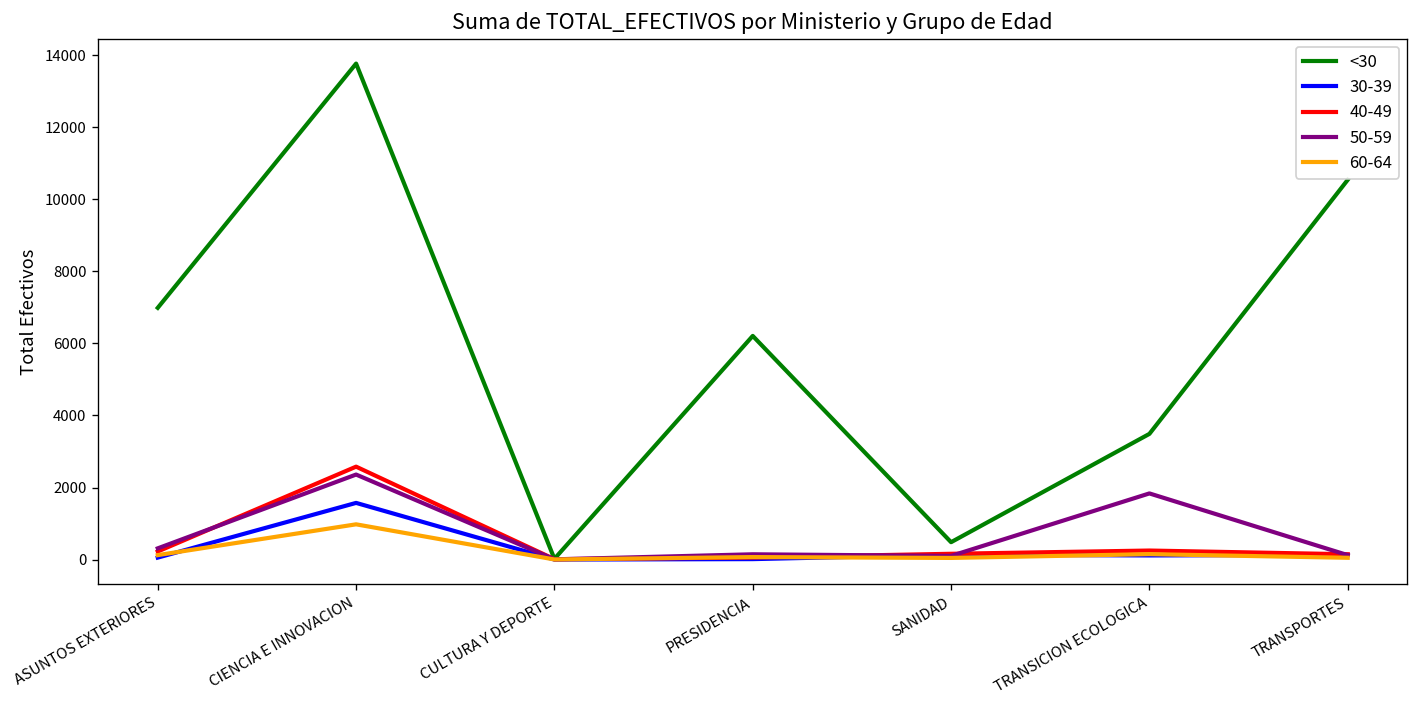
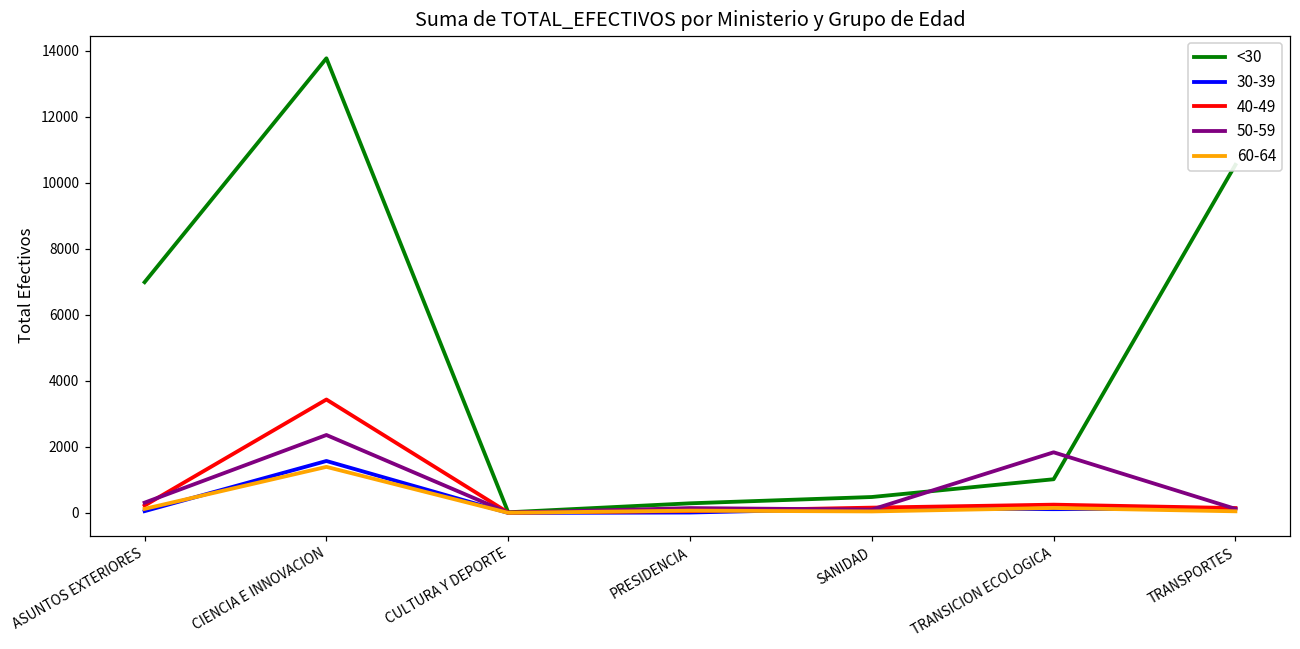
  {
    "<30": {
      "ASUNTOS EXTERIORES": 7000,
      "CIENCIA E INNOVACION": 13800,
-     "PRESIDENCIA": 6200,
+     "PRESIDENCIA": 300,
      "SANIDAD": 500,
-     "TRANSICION ECOLOGICA": 3500,
+     "TRANSICION ECOLOGICA": 1000,
      "TRANSPORTES": 10500
    },
    "30-39": {
      "CIENCIA E INNOVACION": 1600
    },
    "40-49": {
      "ASUNTOS EXTERIORES": 200,
-     "CIENCIA E INNOVACION": 2600,
+     "CIENCIA E INNOVACION": 3400,
      "TRANSICION ECOLOGICA": 300
    },
    "50-59": {
      "ASUNTOS EXTERIORES": 300,
      "CIENCIA E INNOVACION": 2400,
      "TRANSICION ECOLOGICA": 1800
    },
    "60-64": {
-     "CIENCIA E INNOVACION": 1000
+     "CIENCIA E INNOVACION": 1400
    }
  }
